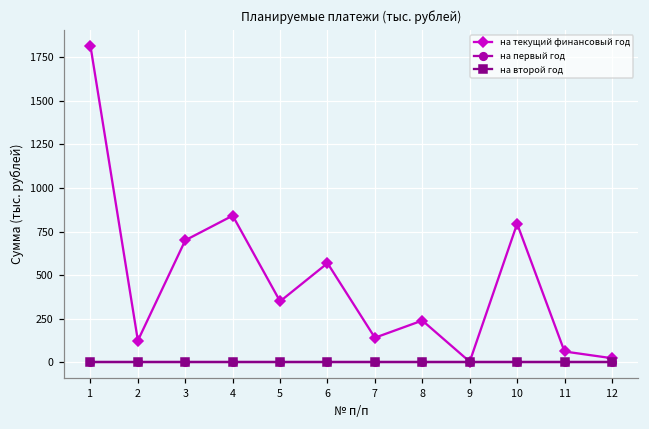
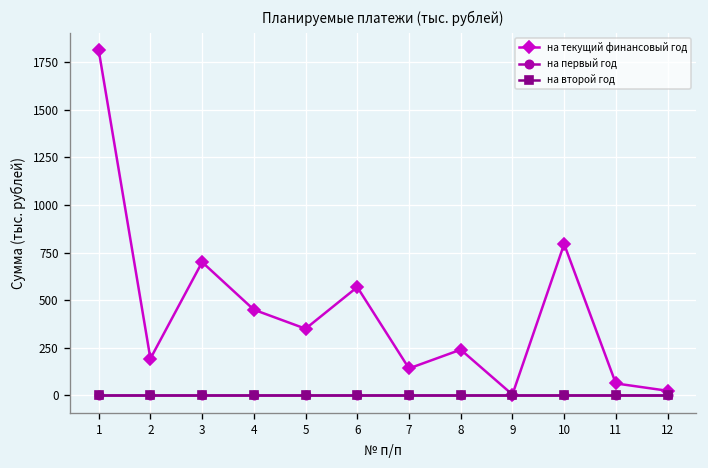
  {
    "на текущий финансовый год": {
      "1": 1810,
-     "2": 130,
+     "2": 190,
      "3": 700,
-     "4": 840,
+     "4": 450,
      "5": 350,
      "6": 570,
      "7": 140,
      "8": 240,
      "10": 790,
      "11": 60,
      "12": 20
    },
    "на второй год": {
      "1": 0,
      "2": 0,
      "3": 0,
      "4": 0,
      "5": 0,
      "6": 0,
      "7": 0,
      "8": 0,
      "10": 0,
      "11": 0,
      "12": 0
    }
  }
